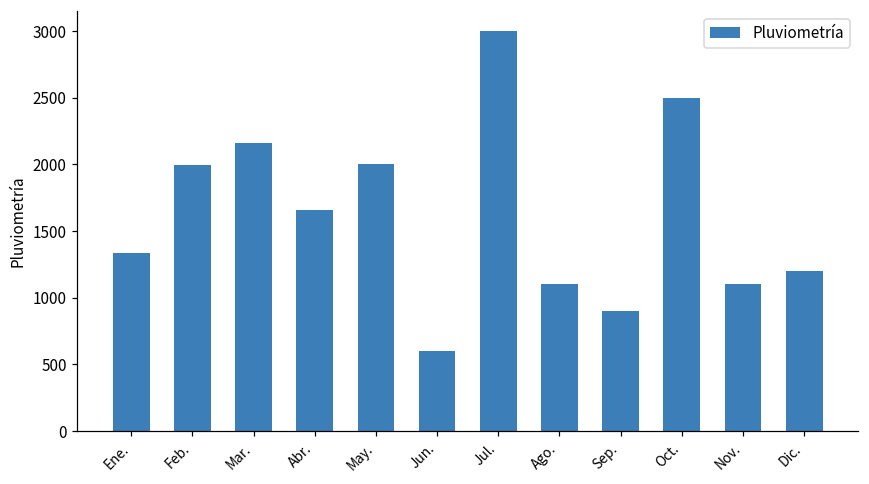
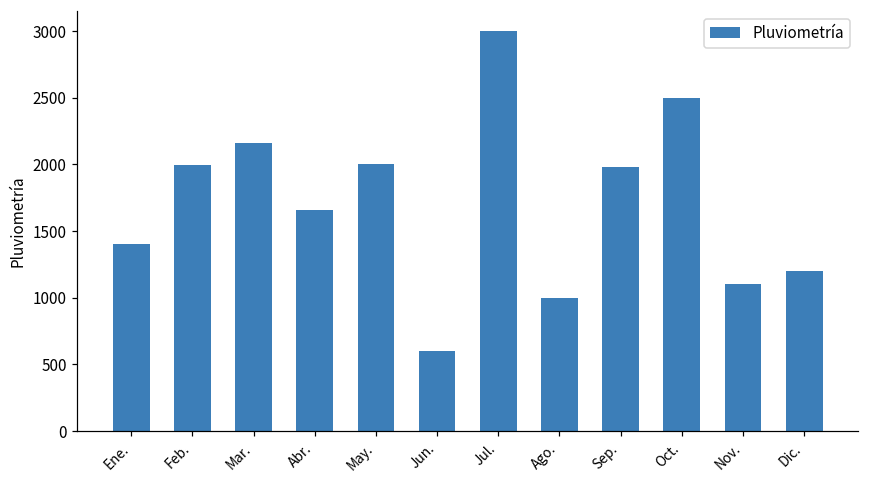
  {
-   "Ene.": 1330,
+   "Ene.": 1400,
    "Feb.": 2000,
    "Mar.": 2160,
    "Abr.": 1660,
    "May.": 2000,
    "Jun.": 600,
    "Jul.": 3000,
-   "Ago.": 1110,
-   "Sep.": 900,
+   "Ago.": 1000,
+   "Sep.": 1980,
    "Oct.": 2500,
    "Nov.": 1100,
    "Dic.": 1200
  }
